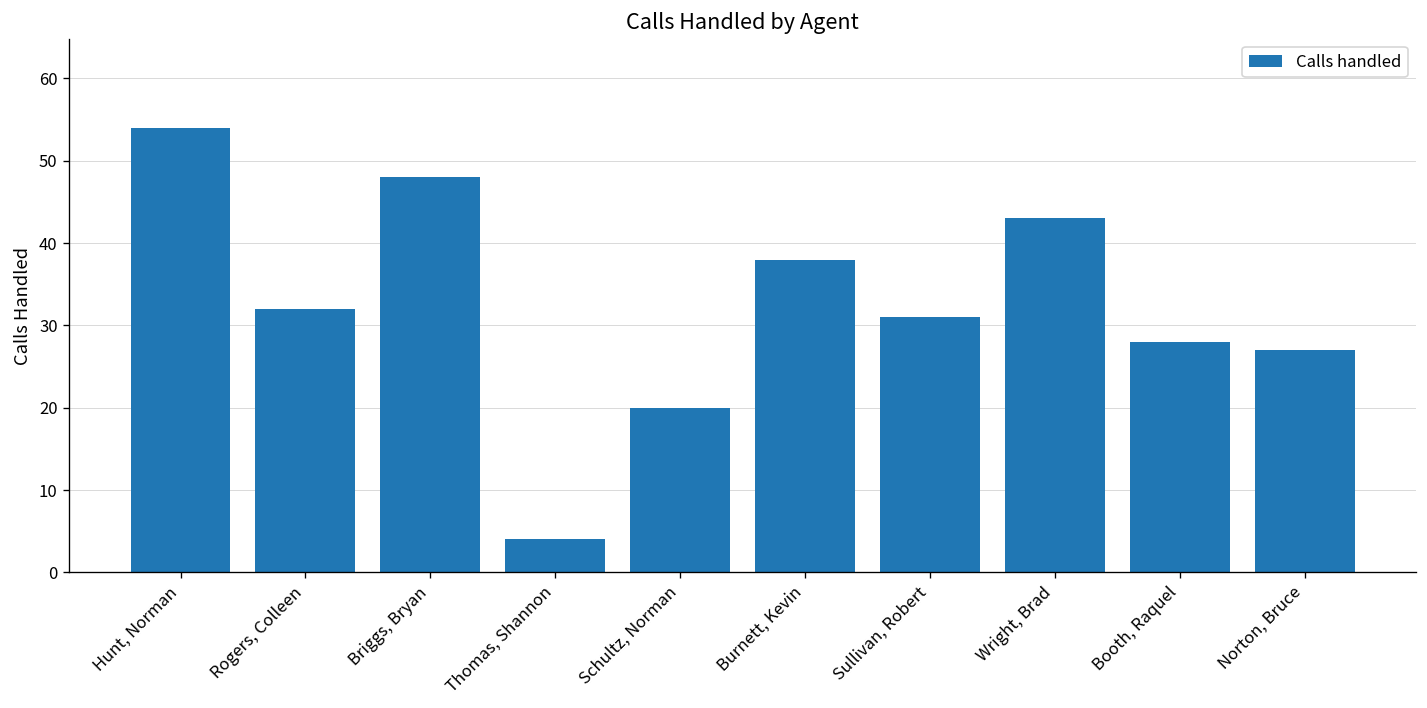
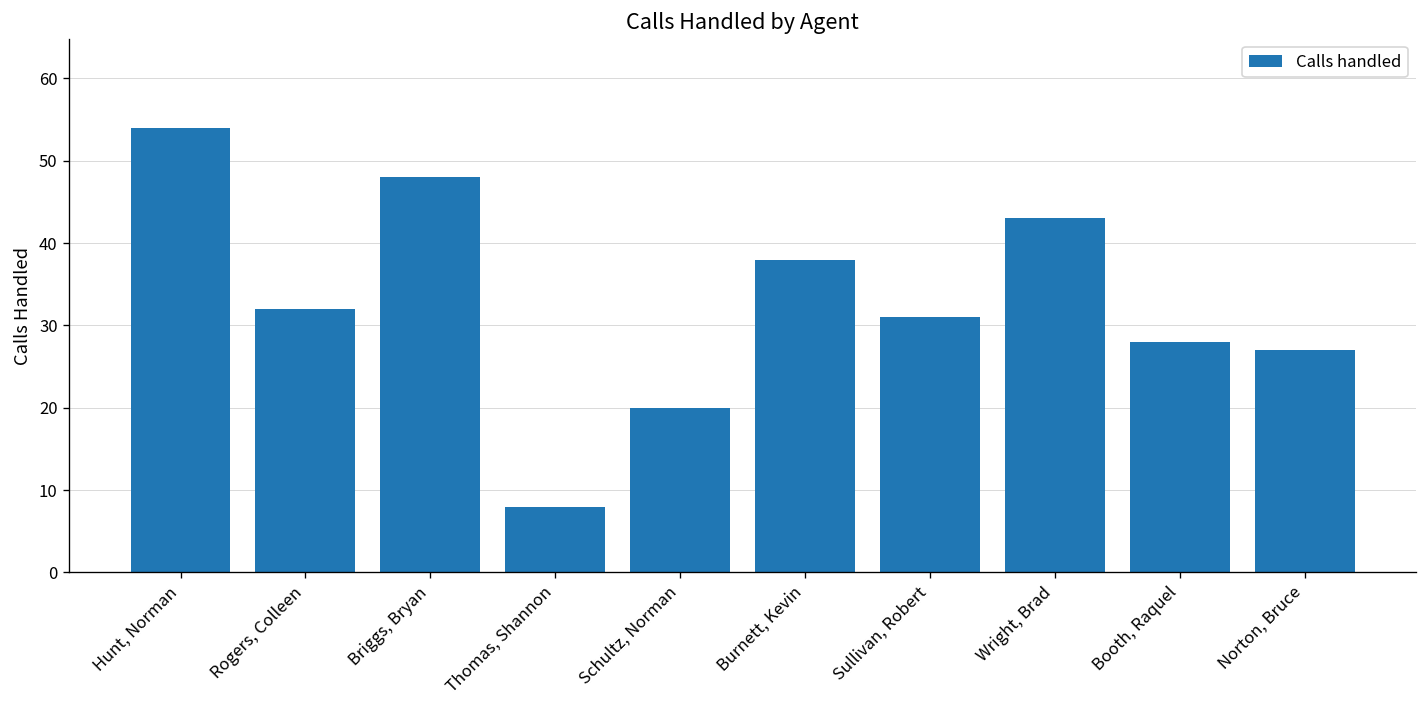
  {
    "Hunt, Norman": 54,
    "Rogers, Colleen": 32,
    "Briggs, Bryan": 48,
-   "Thomas, Shannon": 4,
+   "Thomas, Shannon": 8,
    "Schultz, Norman": 20,
    "Burnett, Kevin": 38,
    "Sullivan, Robert": 31,
    "Wright, Brad": 43,
    "Booth, Raquel": 28,
    "Norton, Bruce": 27
  }
